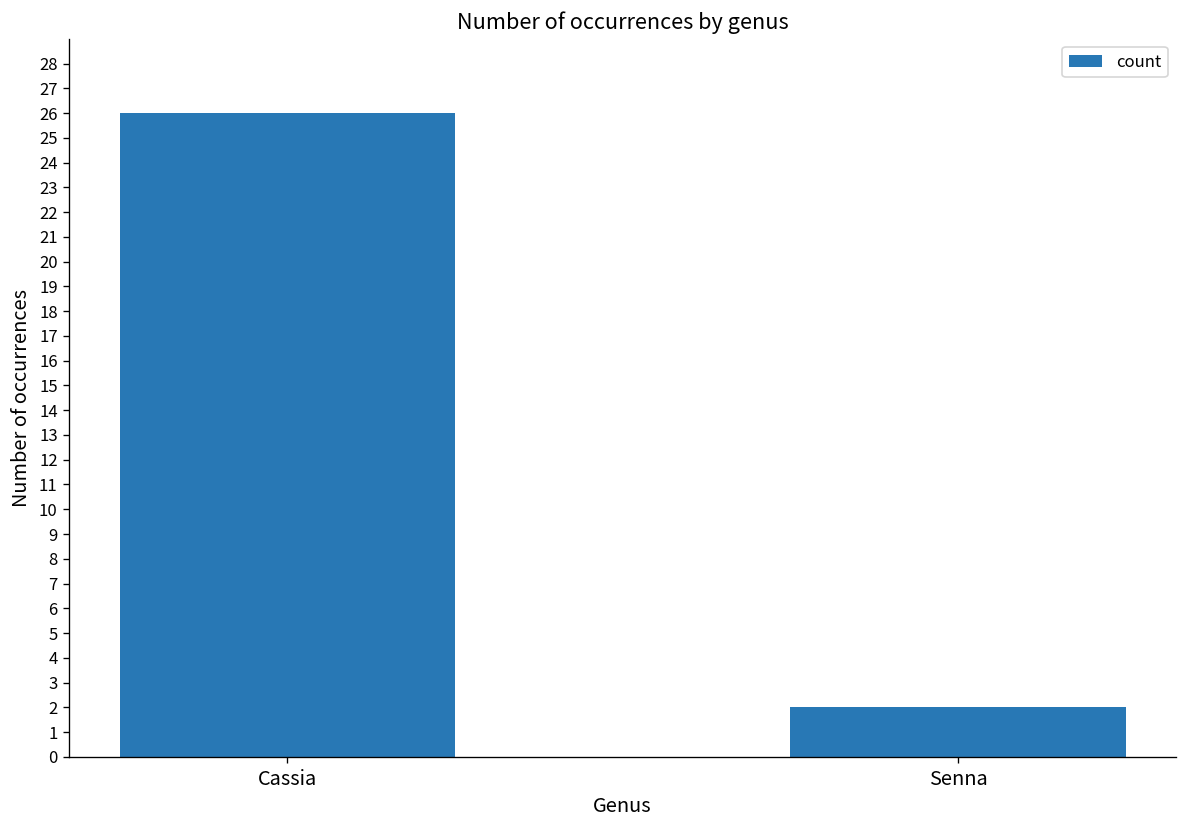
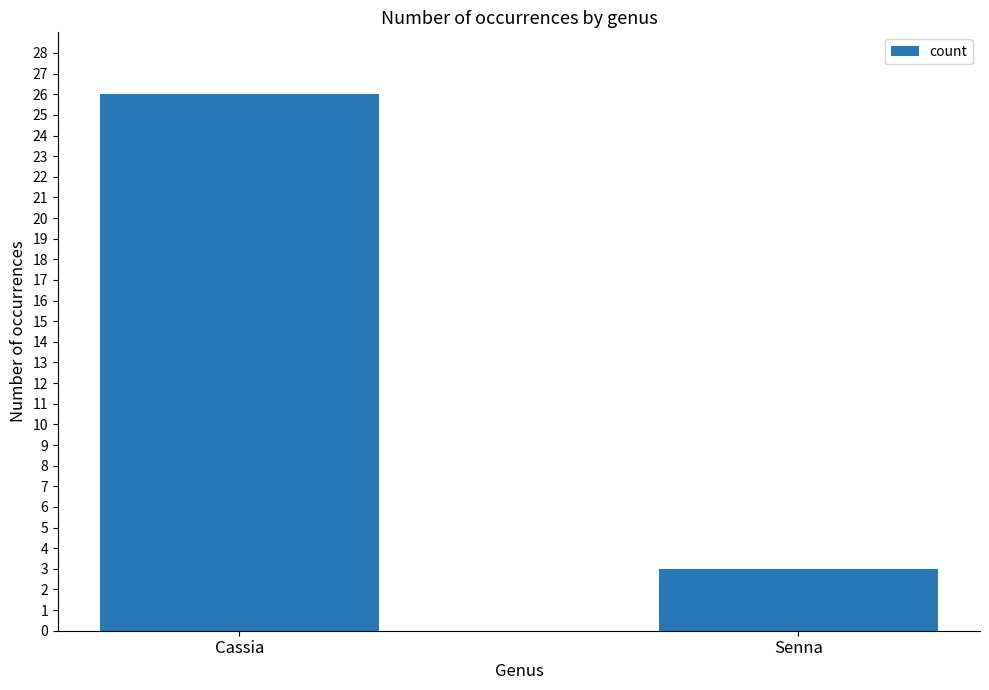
  {
    "Cassia": 26,
-   "Senna": 2
+   "Senna": 3
  }
